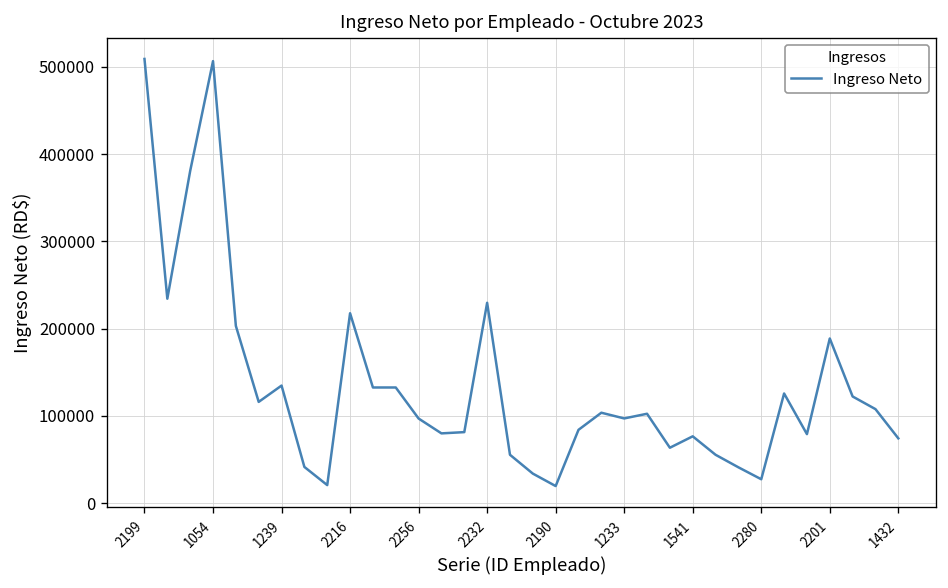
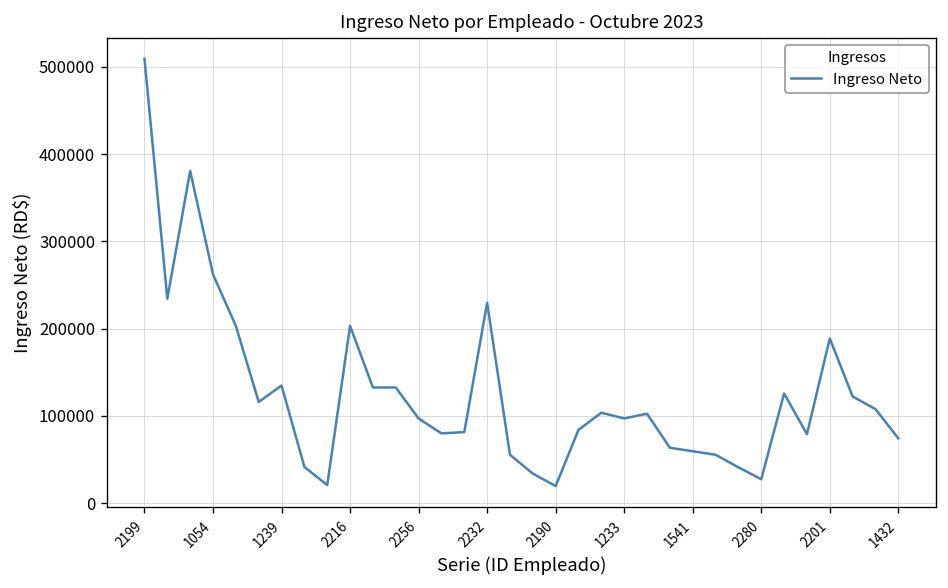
  {
    "2199": 510000,
-   "1054": 510000,
+   "1054": 260000,
    "1239": 130000,
-   "2216": 220000,
+   "2216": 200000,
    "2256": 100000,
    "2232": 230000,
    "2190": 20000,
    "1233": 100000,
-   "1541": 80000,
+   "1541": 60000,
    "2280": 30000,
    "2201": 190000,
    "1432": 70000
  }
